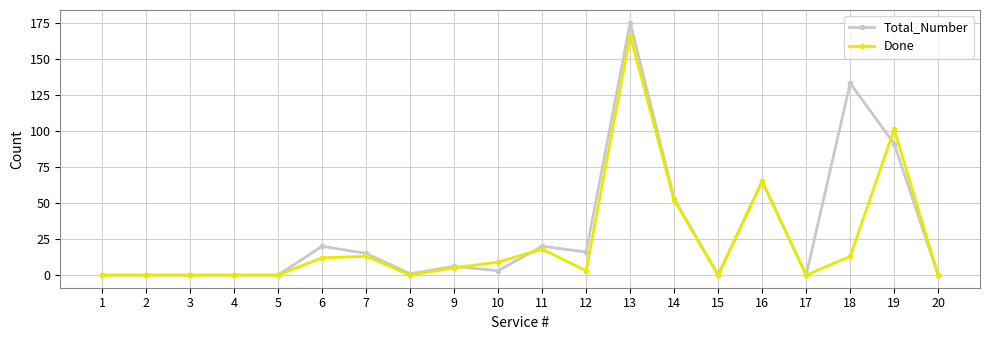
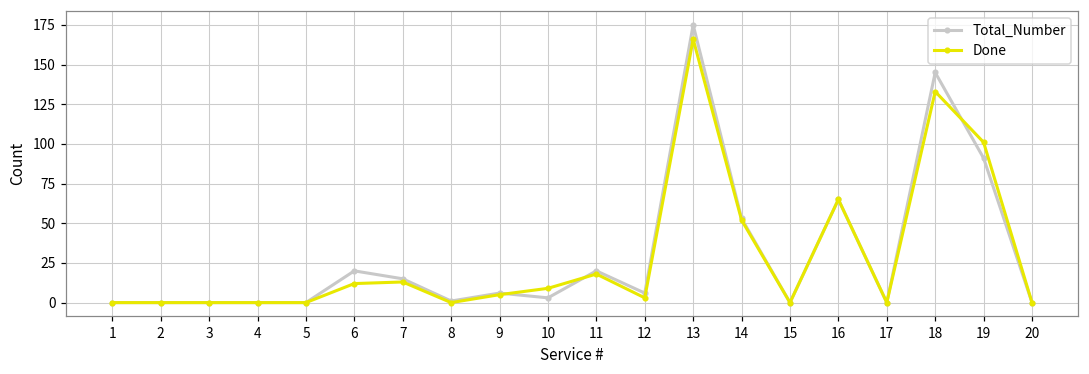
  {
    "Total_Number": {
      "6": 20,
      "7": 15,
      "10": 3,
      "11": 20,
-     "12": 16,
+     "12": 6,
      "13": 175,
-     "18": 133,
+     "18": 145,
      "19": 91
    },
    "Done": {
      "6": 12,
      "7": 13,
      "10": 9,
      "11": 18,
      "12": 3,
      "13": 166,
-     "18": 13,
+     "18": 133,
      "19": 101
    }
  }
